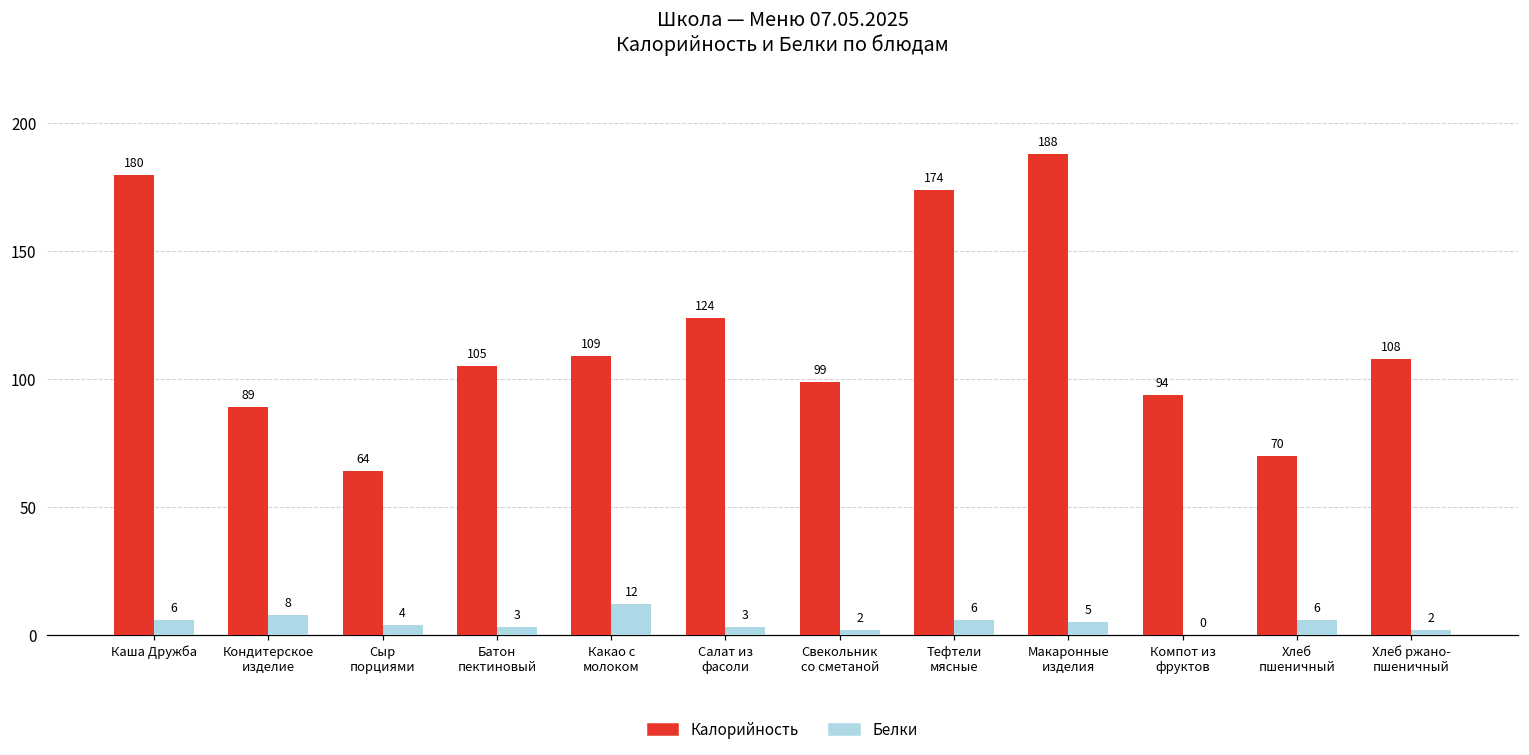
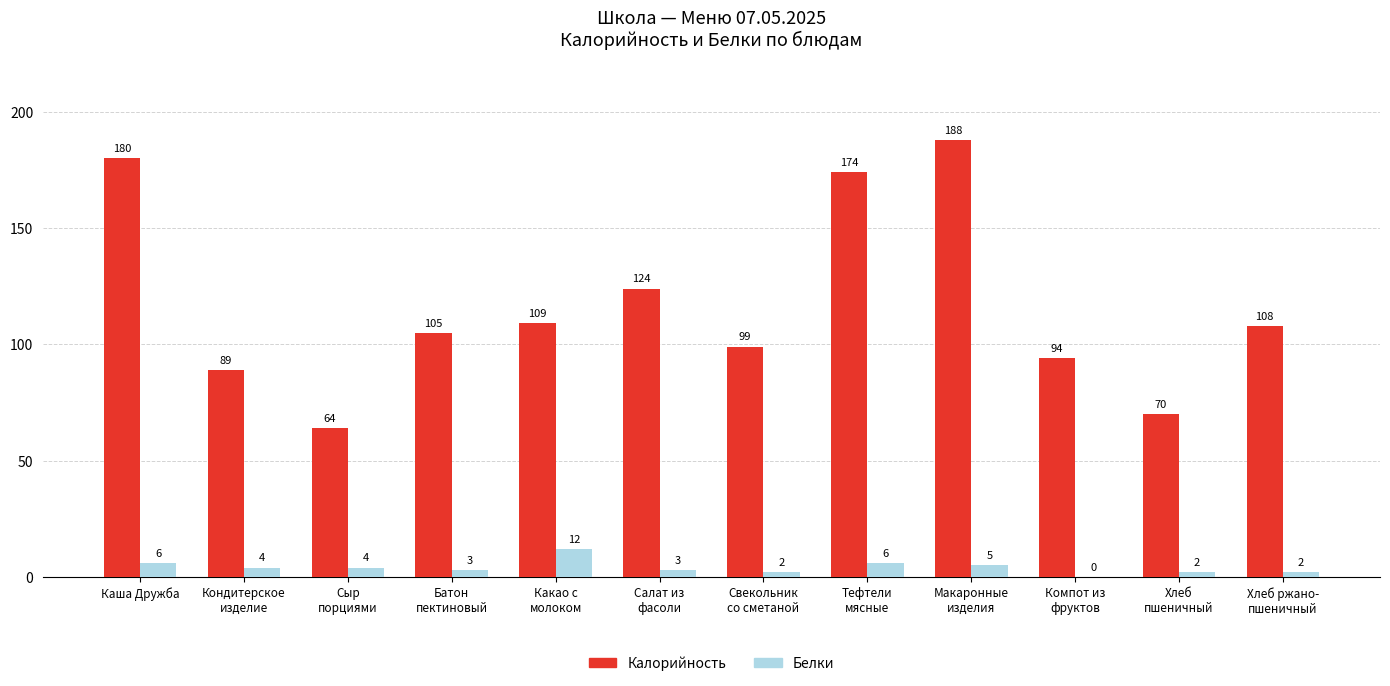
  {
    "Калорийность": {
      "Каша Дружба": 180,
      "Кондитерское изделие": 89,
      "Сыр порциями": 64,
      "Батон пектиновый": 105,
      "Какао с молоком": 109,
      "Салат из фасоли": 124,
      "Свекольник со сметаной": 99,
      "Тефтели мясные": 174,
      "Макаронные изделия": 188,
      "Компот из фруктов": 94,
      "Хлеб пшеничный": 70,
      "Хлеб ржано- пшеничный": 108
    },
    "Белки": {
      "Каша Дружба": 6,
-     "Кондитерское изделие": 8,
+     "Кондитерское изделие": 4,
      "Сыр порциями": 4,
      "Батон пектиновый": 3,
      "Какао с молоком": 12,
      "Салат из фасоли": 3,
      "Свекольник со сметаной": 2,
      "Тефтели мясные": 6,
      "Макаронные изделия": 5,
      "Компот из фруктов": 0,
-     "Хлеб пшеничный": 6,
+     "Хлеб пшеничный": 2,
      "Хлеб ржано- пшеничный": 2
    }
  }
